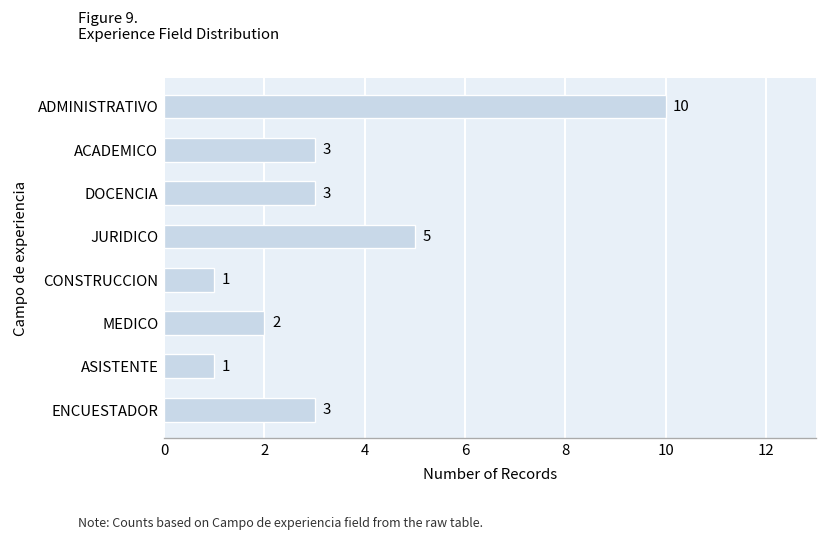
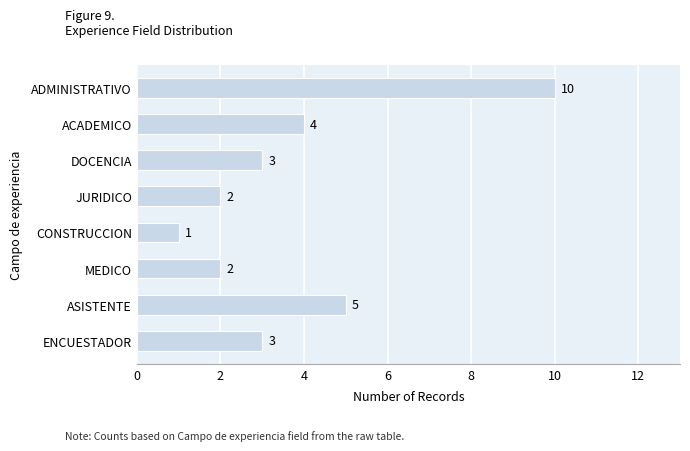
  {
    "ADMINISTRATIVO": 10,
-   "ACADEMICO": 3,
+   "ACADEMICO": 4,
    "DOCENCIA": 3,
-   "JURIDICO": 5,
+   "JURIDICO": 2,
    "CONSTRUCCION": 1,
    "MEDICO": 2,
-   "ASISTENTE": 1,
+   "ASISTENTE": 5,
    "ENCUESTADOR": 3
  }
